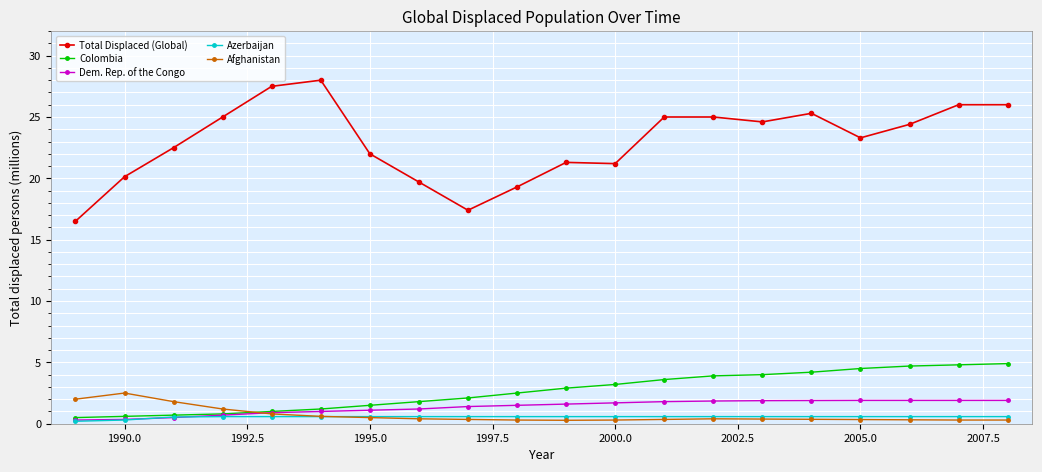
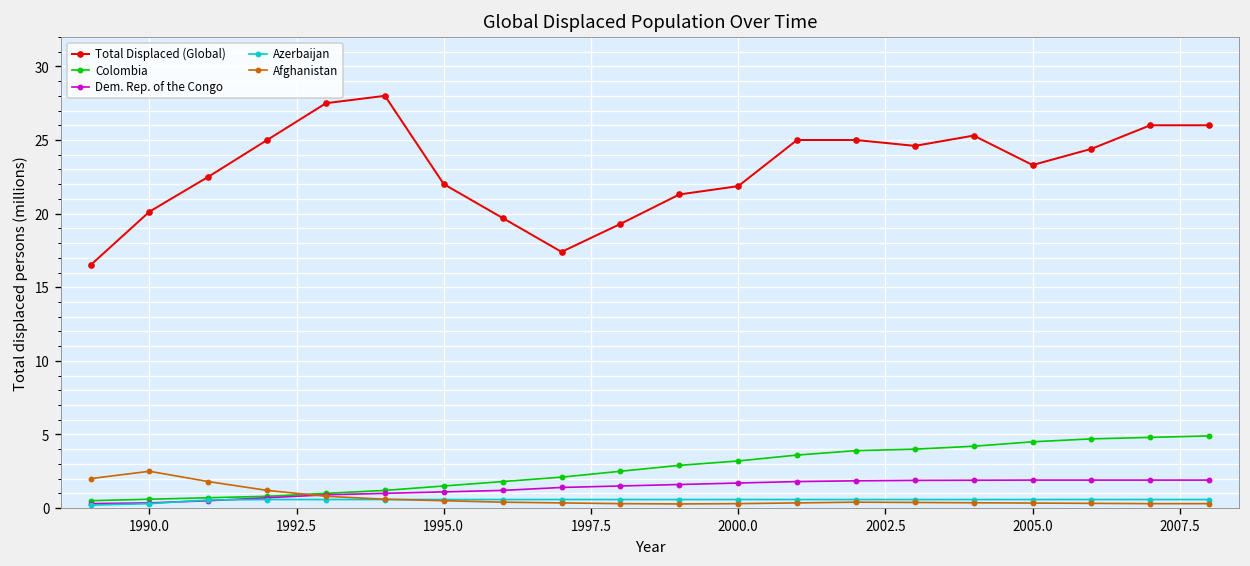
  {
    "Total Displaced (Global)": {
      "1990.0": 20.1,
      "1995.0": 22.0,
-     "2000.0": 21.2,
+     "2000.0": 21.9,
      "2005.0": 23.3
    },
    "Colombia": {
      "1990.0": 0.6,
      "1995.0": 1.5,
      "2000.0": 3.2,
      "2005.0": 4.5
    },
    "Dem. Rep. of the Congo": {
      "1995.0": 1.1,
      "2000.0": 1.7,
      "2005.0": 1.9
    },
    "Azerbaijan": {
      "2000.0": 0.6,
      "2005.0": 0.6
    },
    "Afghanistan": {
      "1990.0": 2.5,
      "2000.0": 0.3,
      "2005.0": 0.3
    }
  }
